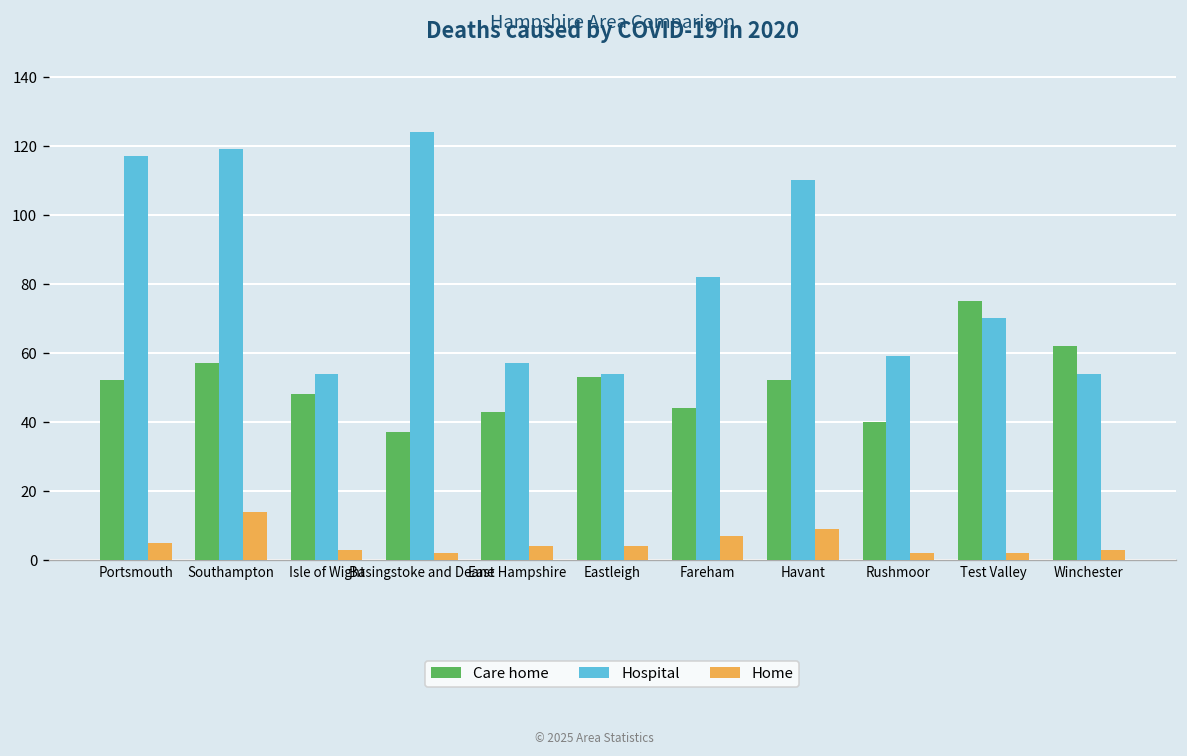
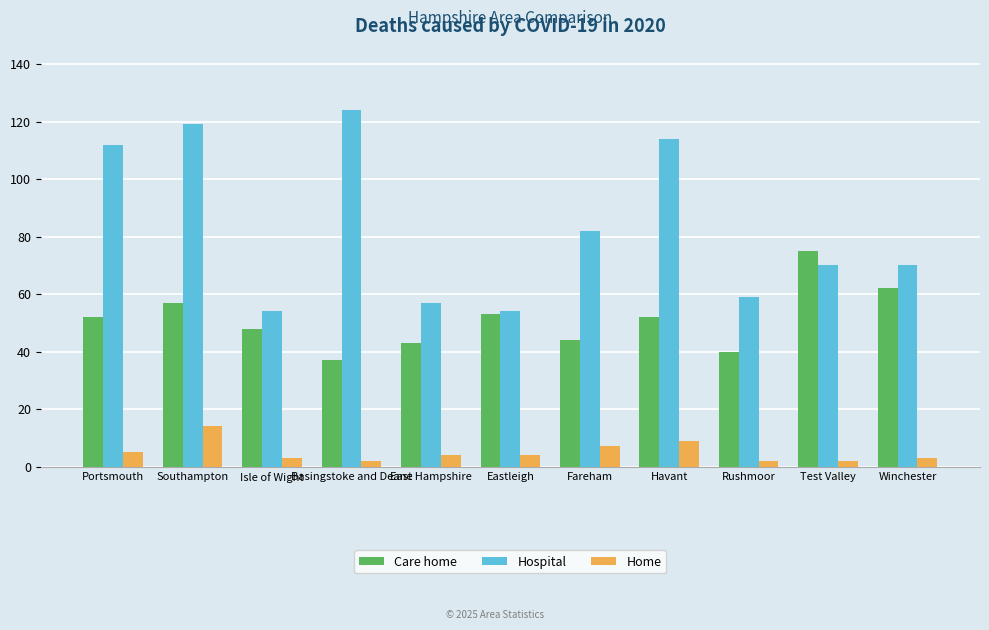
  {
    "Hospital": {
-     "Portsmouth": 117,
+     "Portsmouth": 112,
      "Southampton": 119,
      "Eastleigh": 54,
      "Fareham": 82,
-     "Havant": 110,
+     "Havant": 114,
      "Rushmoor": 59,
      "Test Valley": 70,
-     "Winchester": 54
+     "Winchester": 70
    }
  }
